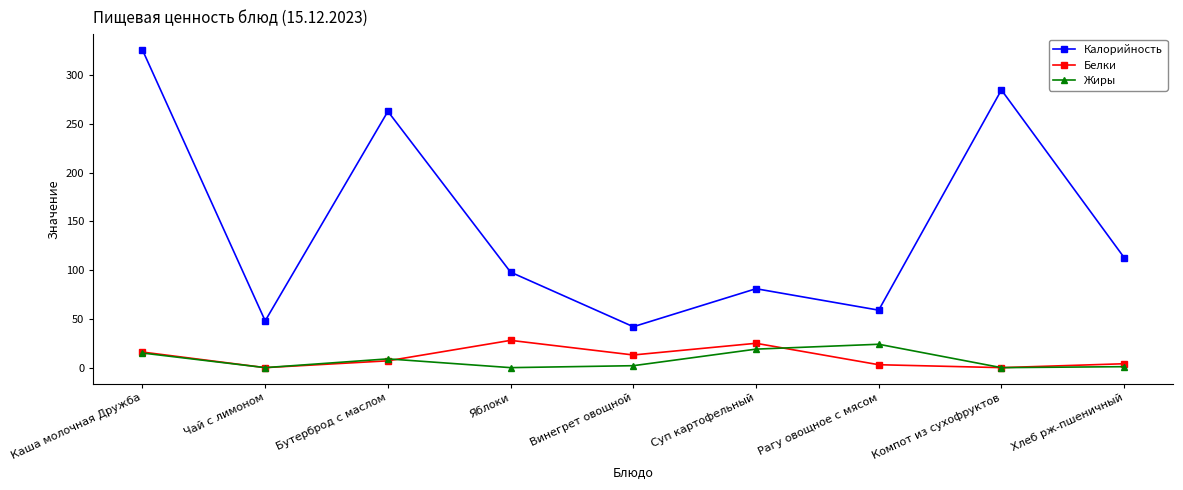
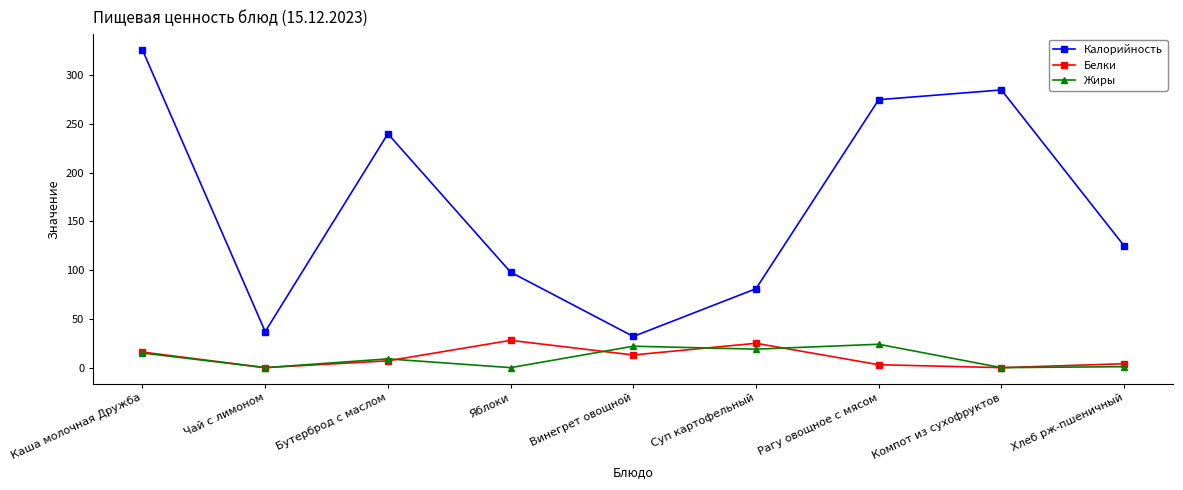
  {
    "Калорийность": {
      "Каша молочная Дружба": 330,
-     "Чай с лимоном": 50,
-     "Бутерброд с маслом": 260,
+     "Чай с лимоном": 40,
+     "Бутерброд с маслом": 240,
      "Яблоки": 100,
-     "Винегрет овощной": 40,
+     "Винегрет овощной": 30,
      "Суп картофельный": 80,
-     "Рагу овощное с мясом": 60,
+     "Рагу овощное с мясом": 280,
      "Компот из сухофруктов": 290,
-     "Хлеб рж-пшеничный": 110
+     "Хлеб рж-пшеничный": 130
    },
    "Белки": {
      "Яблоки": 30,
      "Винегрет овощной": 10,
      "Суп картофельный": 30,
      "Рагу овощное с мясом": 0,
      "Хлеб рж-пшеничный": 0
    },
    "Жиры": {
      "Яблоки": 0,
-     "Винегрет овощной": 0,
+     "Винегрет овощной": 20,
      "Суп картофельный": 20,
      "Рагу овощное с мясом": 20,
      "Хлеб рж-пшеничный": 0
    }
  }
